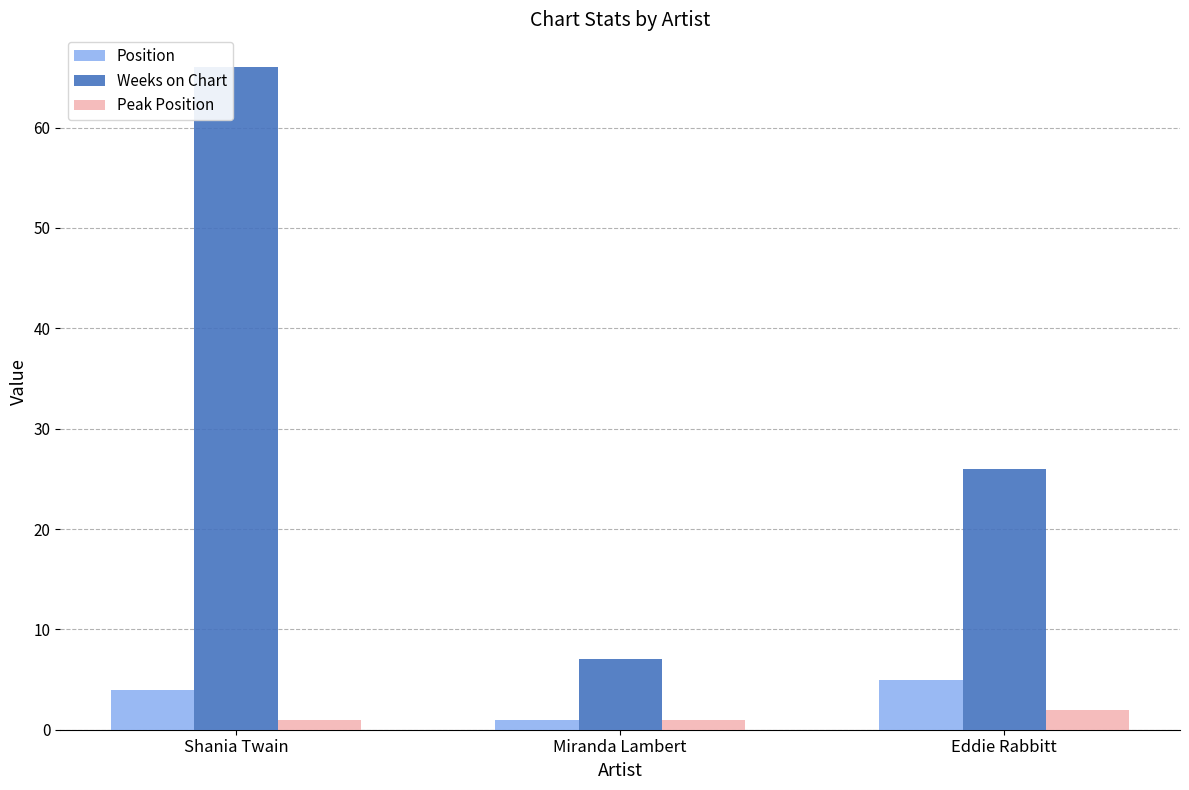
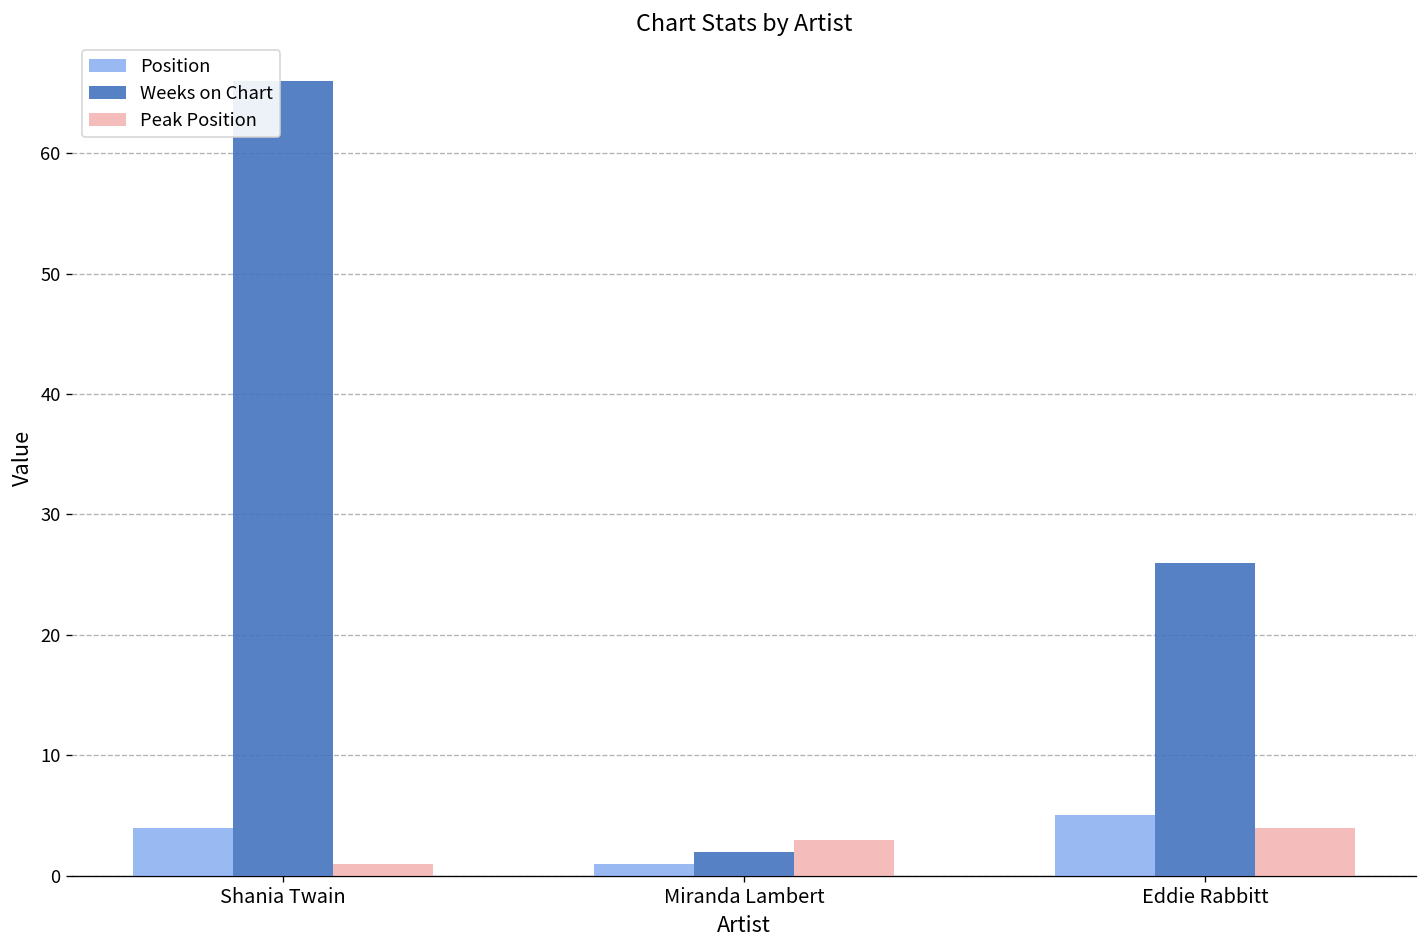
  {
    "Position": {
      "Shania Twain": 4,
      "Miranda Lambert": 1,
      "Eddie Rabbitt": 5
    },
    "Weeks on Chart": {
      "Shania Twain": 66,
-     "Miranda Lambert": 7,
+     "Miranda Lambert": 2,
      "Eddie Rabbitt": 26
    },
    "Peak Position": {
      "Shania Twain": 1,
-     "Miranda Lambert": 1,
-     "Eddie Rabbitt": 2
+     "Miranda Lambert": 3,
+     "Eddie Rabbitt": 4
    }
  }
